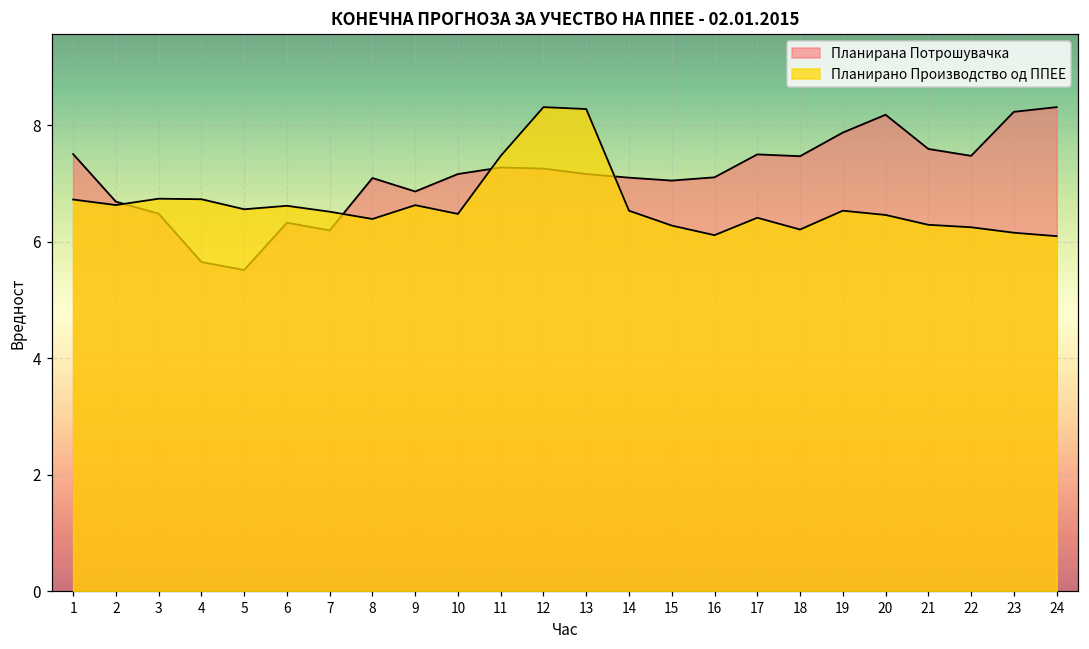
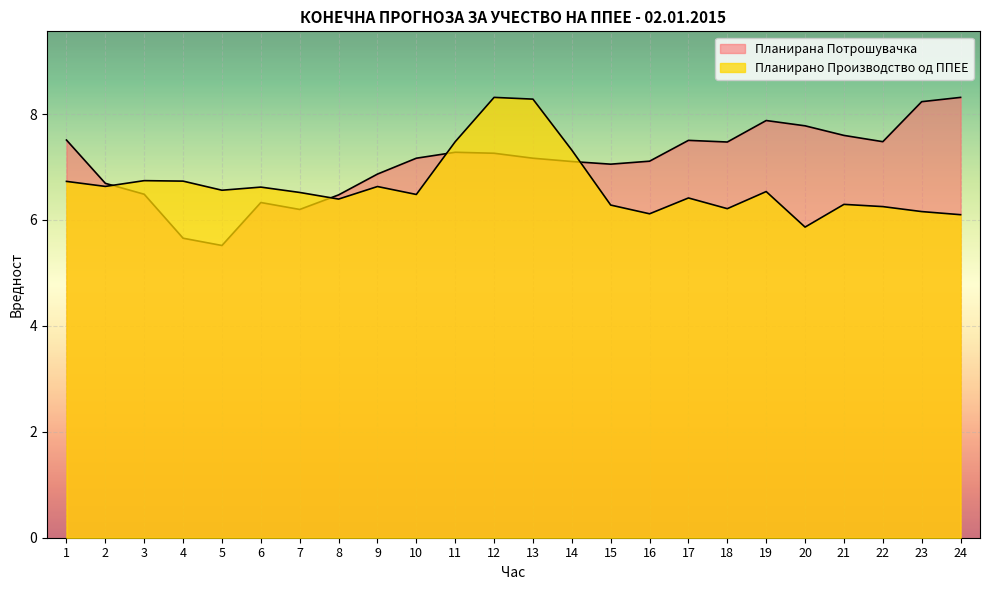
  {
    "Планирана Потрошувачка": {
      "1": 7.5,
      "2": 6.7,
      "3": 6.5,
      "4": 5.7,
      "5": 5.5,
      "6": 6.3,
      "7": 6.2,
-     "8": 7.1,
+     "8": 6.5,
      "9": 6.9,
      "10": 7.2,
      "11": 7.3,
      "12": 7.3,
      "13": 7.2,
      "14": 7.1,
      "15": 7.1,
      "16": 7.1,
      "17": 7.5,
      "18": 7.5,
      "19": 7.9,
-     "20": 8.2,
+     "20": 7.8,
      "21": 7.6,
      "22": 7.5,
      "23": 8.2,
      "24": 8.3
    },
    "Планирано Производство од ППЕЕ": {
      "1": 6.7,
      "2": 6.6,
      "3": 6.7,
      "4": 6.7,
      "5": 6.6,
      "6": 6.6,
      "7": 6.5,
      "8": 6.4,
      "9": 6.6,
      "10": 6.5,
      "11": 7.5,
      "12": 8.3,
      "13": 8.3,
-     "14": 6.5,
+     "14": 7.3,
      "15": 6.3,
      "16": 6.1,
      "17": 6.4,
      "18": 6.2,
      "19": 6.5,
-     "20": 6.5,
+     "20": 5.9,
      "21": 6.3,
      "22": 6.3,
      "23": 6.2,
      "24": 6.1
    }
  }
